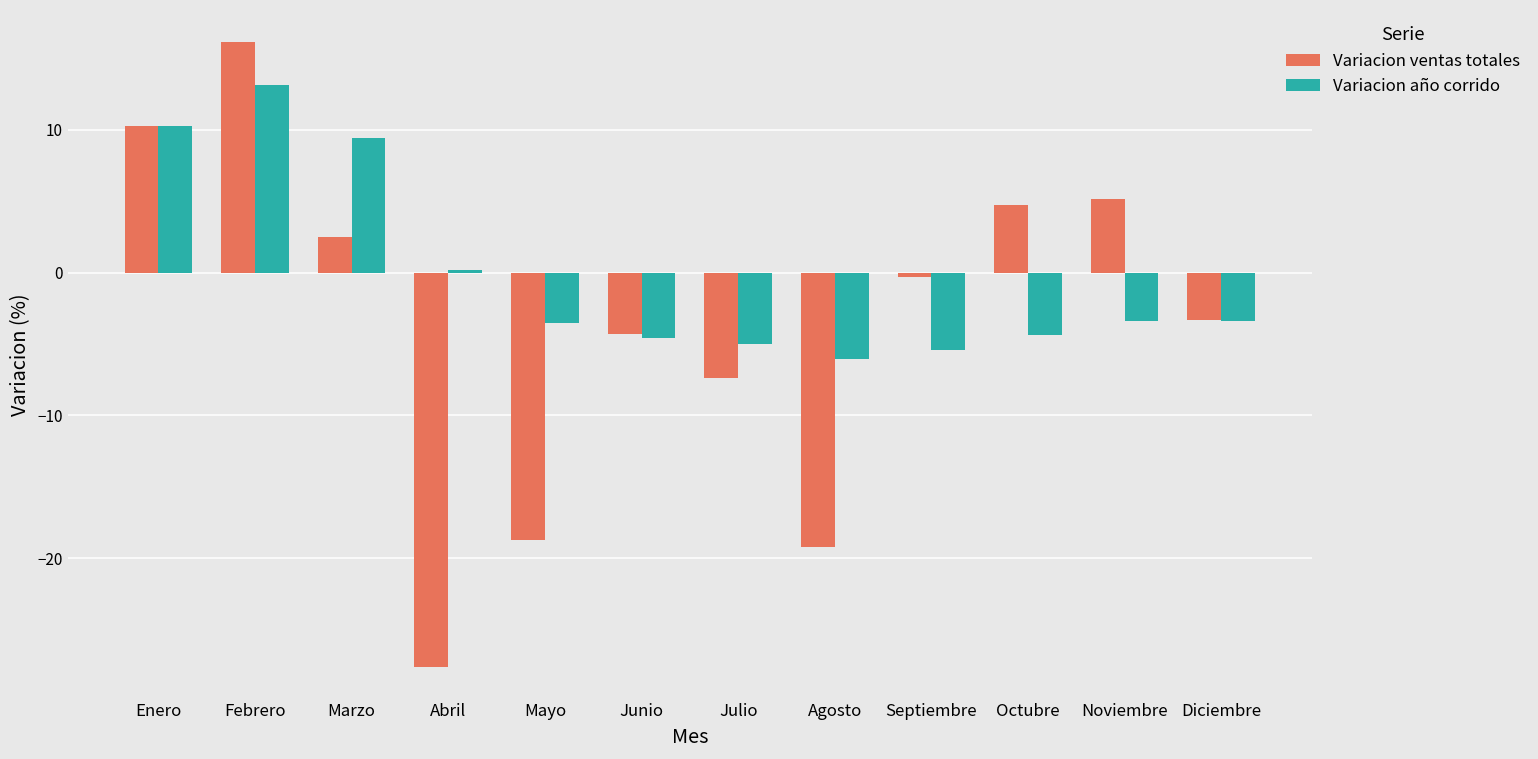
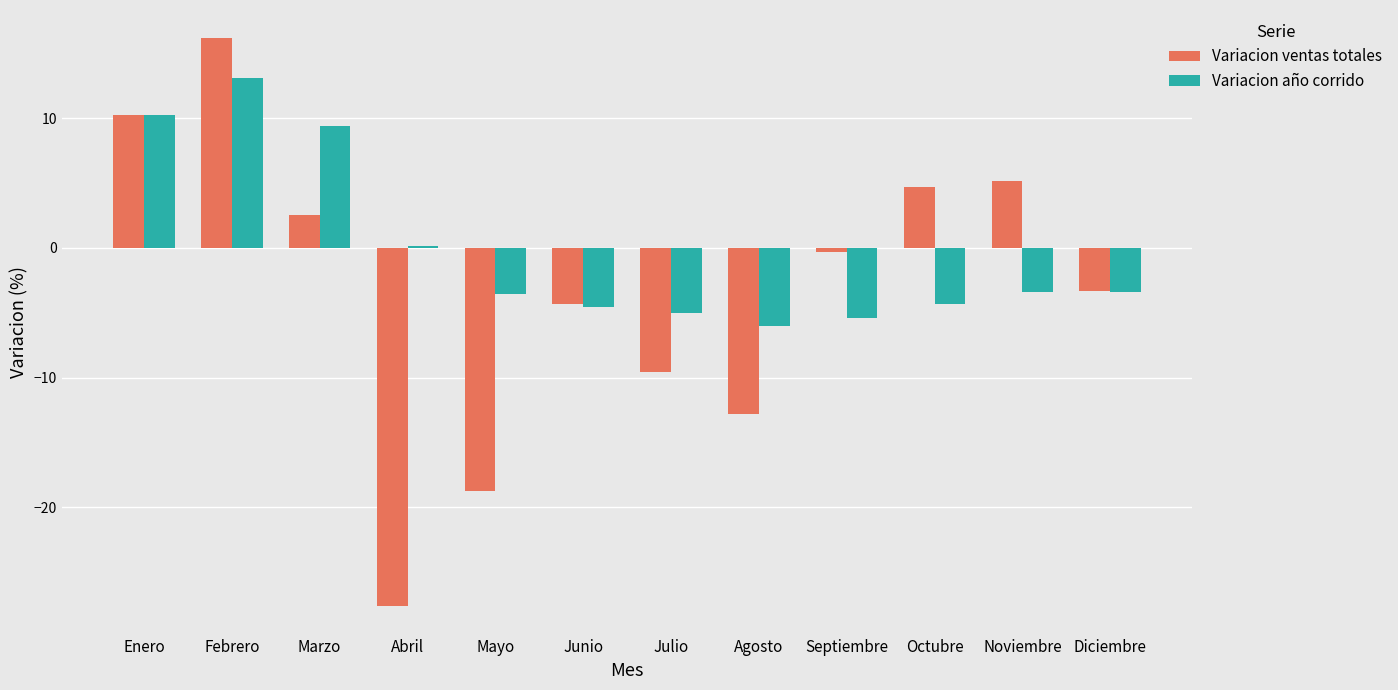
  {
    "Variacion ventas totales": {
      "Enero": 10.3,
      "Febrero": 16.1,
      "Marzo": 2.5,
      "Abril": -27.6,
      "Mayo": -18.7,
      "Junio": -4.3,
-     "Julio": -7.4,
-     "Agosto": -19.2,
+     "Julio": -9.5,
+     "Agosto": -12.8,
      "Septiembre": -0.3,
      "Octubre": 4.7,
      "Noviembre": 5.1,
      "Diciembre": -3.3
    },
    "Variacion año corrido": {
      "Enero": 10.3,
      "Febrero": 13.1,
      "Marzo": 9.4,
      "Mayo": -3.5,
      "Junio": -4.6,
      "Julio": -5.0,
      "Agosto": -6.1,
      "Septiembre": -5.4,
      "Octubre": -4.3,
      "Noviembre": -3.4,
      "Diciembre": -3.4
    }
  }
